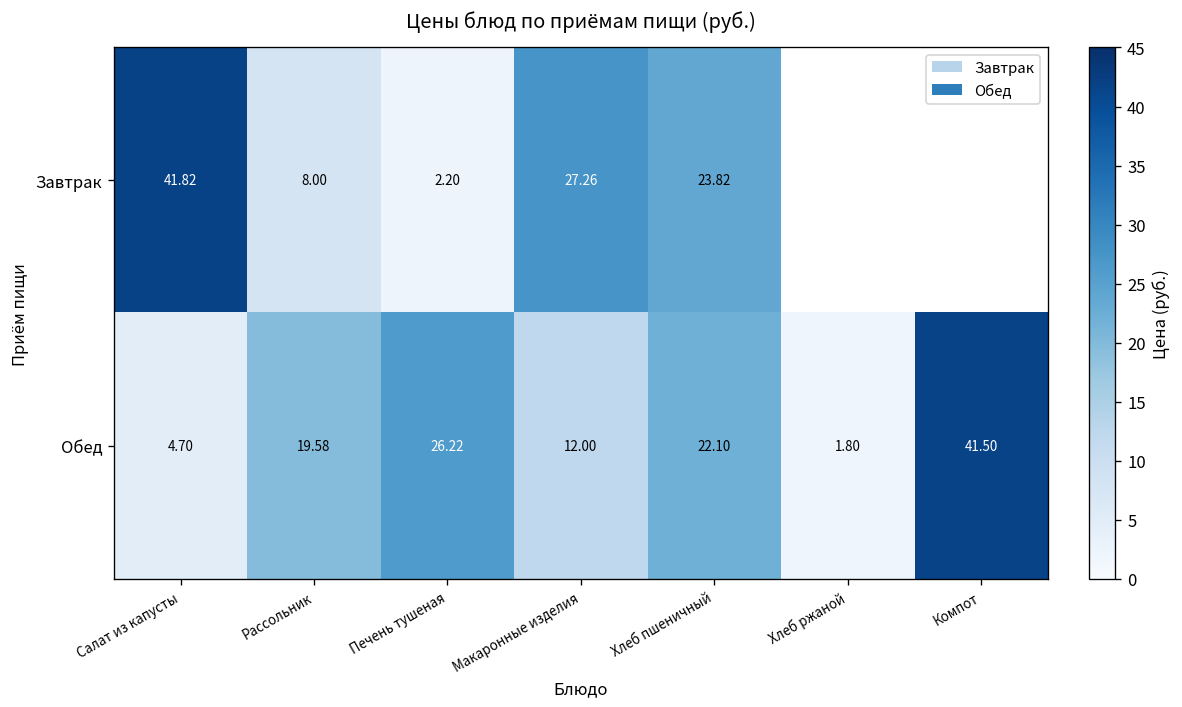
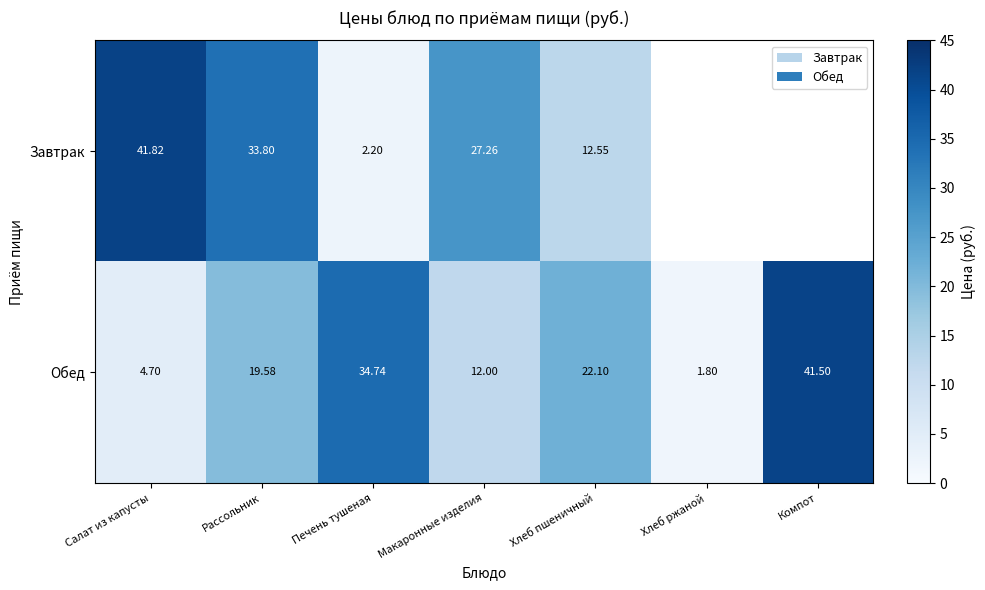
  {
    "Завтрак": {
      "Салат из капусты": 41.82,
-     "Рассольник": 8.00,
+     "Рассольник": 33.80,
      "Печень тушеная": 2.20,
      "Макаронные изделия": 27.26,
-     "Хлеб пшеничный": 23.82
+     "Хлеб пшеничный": 12.55
    },
    "Обед": {
      "Салат из капусты": 4.70,
      "Рассольник": 19.58,
-     "Печень тушеная": 26.22,
+     "Печень тушеная": 34.74,
      "Макаронные изделия": 12.00,
      "Хлеб пшеничный": 22.10,
      "Хлеб ржаной": 1.80,
      "Компот": 41.50
    }
  }
